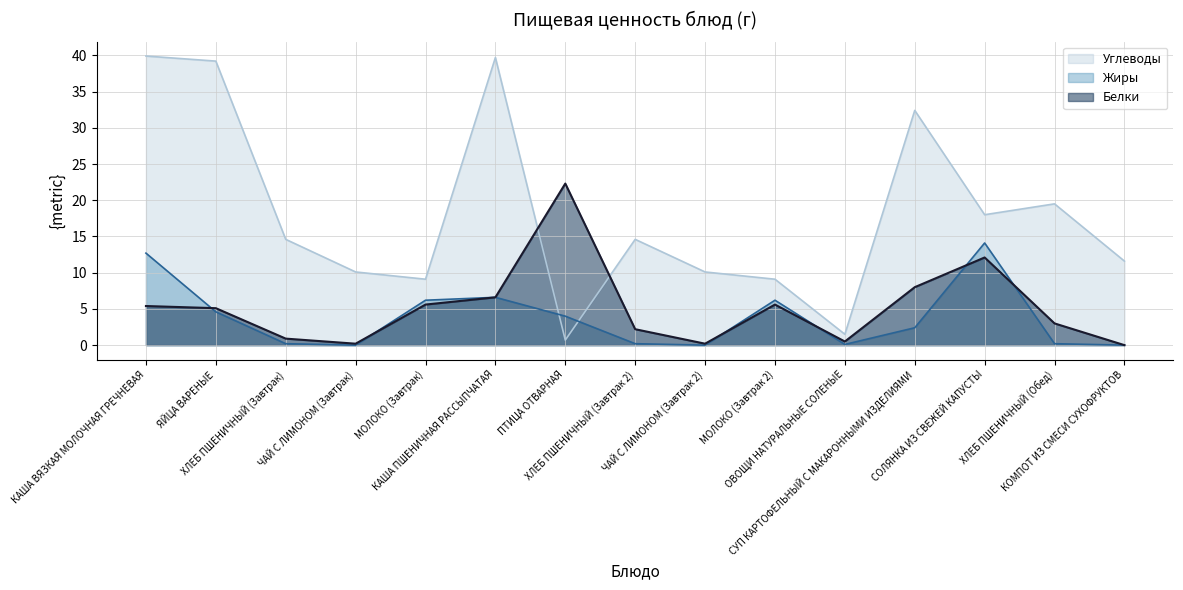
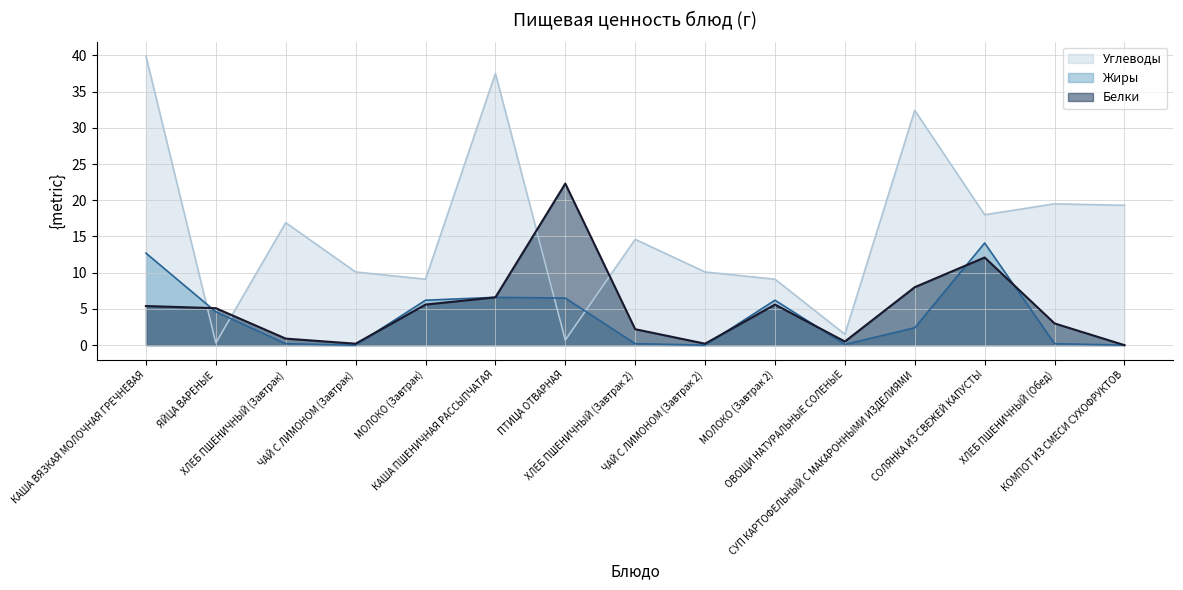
  {
    "Углеводы": {
      "КАША ВЯЗКАЯ МОЛОЧНАЯ ГРЕЧНЕВАЯ": 40,
-     "ЯЙЦА ВАРЕНЫЕ": 39,
-     "ХЛЕБ ПШЕНИЧНЫЙ (Завтрак)": 15,
+     "ЯЙЦА ВАРЕНЫЕ": 0,
+     "ХЛЕБ ПШЕНИЧНЫЙ (Завтрак)": 17,
      "ЧАЙ С ЛИМОНОМ (Завтрак)": 10,
      "МОЛОКО (Завтрак)": 9,
-     "КАША ПШЕНИЧНАЯ РАССЫПЧАТАЯ": 40,
+     "КАША ПШЕНИЧНАЯ РАССЫПЧАТАЯ": 38,
      "ПТИЦА ОТВАРНАЯ": 1,
      "ХЛЕБ ПШЕНИЧНЫЙ (Завтрак 2)": 15,
      "ЧАЙ С ЛИМОНОМ (Завтрак 2)": 10,
      "МОЛОКО (Завтрак 2)": 9,
      "ОВОЩИ НАТУРАЛЬНЫЕ СОЛЕНЫЕ": 2,
      "СУП КАРТОФЕЛЬНЫЙ С МАКАРОННЫМИ ИЗДЕЛИЯМИ": 32,
      "СОЛЯНКА ИЗ СВЕЖЕЙ КАПУСТЫ": 18,
      "ХЛЕБ ПШЕНИЧНЫЙ (Обед)": 20,
-     "КОМПОТ ИЗ СМЕСИ СУХОФРУКТОВ": 12
+     "КОМПОТ ИЗ СМЕСИ СУХОФРУКТОВ": 19
    },
    "Жиры": {
      "КАША ВЯЗКАЯ МОЛОЧНАЯ ГРЕЧНЕВАЯ": 13,
      "ЯЙЦА ВАРЕНЫЕ": 5,
      "ХЛЕБ ПШЕНИЧНЫЙ (Завтрак)": 0,
      "МОЛОКО (Завтрак)": 6,
-     "ПТИЦА ОТВАРНАЯ": 4,
+     "ПТИЦА ОТВАРНАЯ": 7,
      "ХЛЕБ ПШЕНИЧНЫЙ (Завтрак 2)": 0,
      "МОЛОКО (Завтрак 2)": 6,
      "ОВОЩИ НАТУРАЛЬНЫЕ СОЛЕНЫЕ": 0,
      "СУП КАРТОФЕЛЬНЫЙ С МАКАРОННЫМИ ИЗДЕЛИЯМИ": 2,
      "СОЛЯНКА ИЗ СВЕЖЕЙ КАПУСТЫ": 14,
      "ХЛЕБ ПШЕНИЧНЫЙ (Обед)": 0
    },
    "Белки": {
      "КАША ВЯЗКАЯ МОЛОЧНАЯ ГРЕЧНЕВАЯ": 5,
      "ЯЙЦА ВАРЕНЫЕ": 5,
      "ХЛЕБ ПШЕНИЧНЫЙ (Завтрак)": 1,
      "МОЛОКО (Завтрак)": 6,
      "ПТИЦА ОТВАРНАЯ": 22,
      "ХЛЕБ ПШЕНИЧНЫЙ (Завтрак 2)": 2,
      "МОЛОКО (Завтрак 2)": 6,
      "ОВОЩИ НАТУРАЛЬНЫЕ СОЛЕНЫЕ": 1,
      "СУП КАРТОФЕЛЬНЫЙ С МАКАРОННЫМИ ИЗДЕЛИЯМИ": 8,
      "СОЛЯНКА ИЗ СВЕЖЕЙ КАПУСТЫ": 12,
      "ХЛЕБ ПШЕНИЧНЫЙ (Обед)": 3
    }
  }
